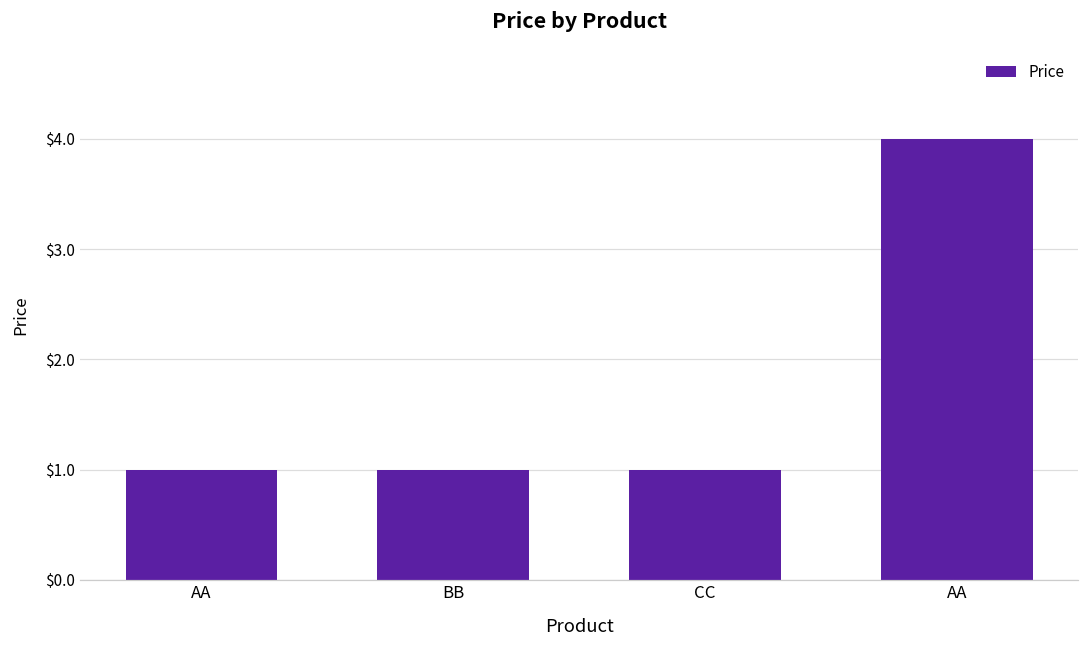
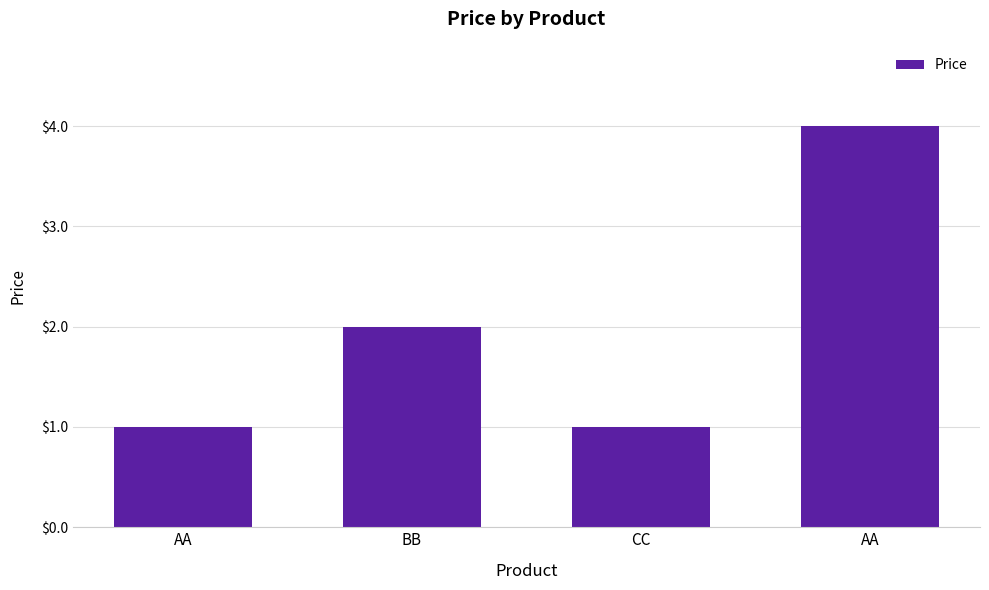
  {
-   "BB": "$1",
+   "BB": "$2",
    "CC": "$1"
  }
